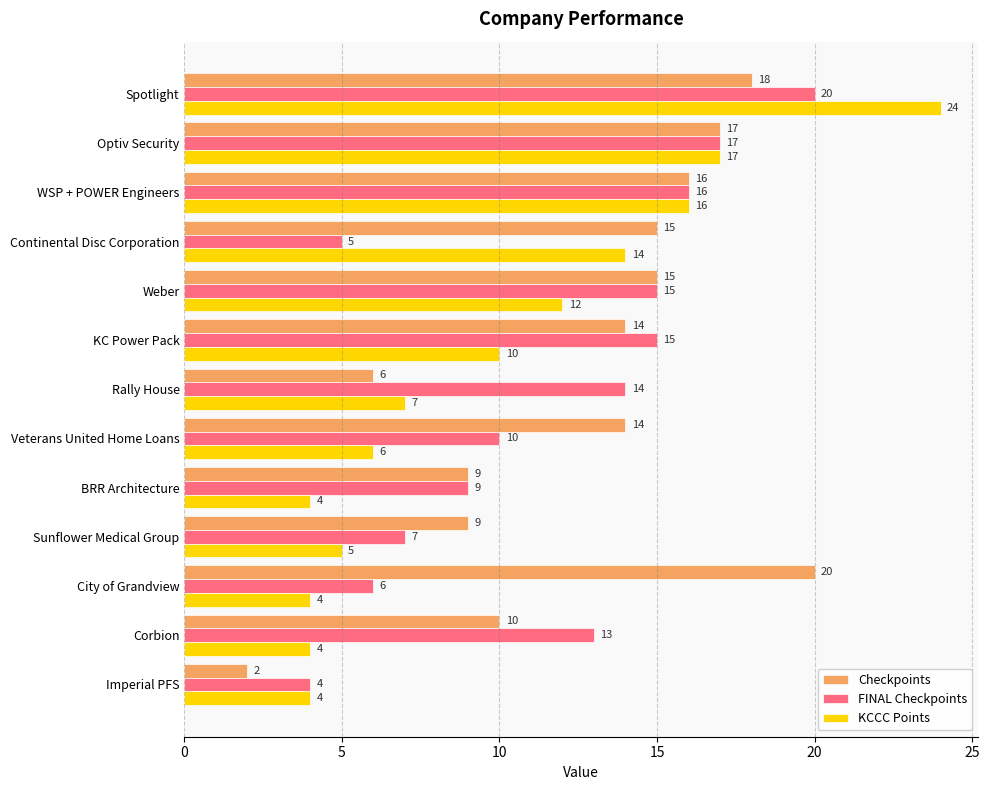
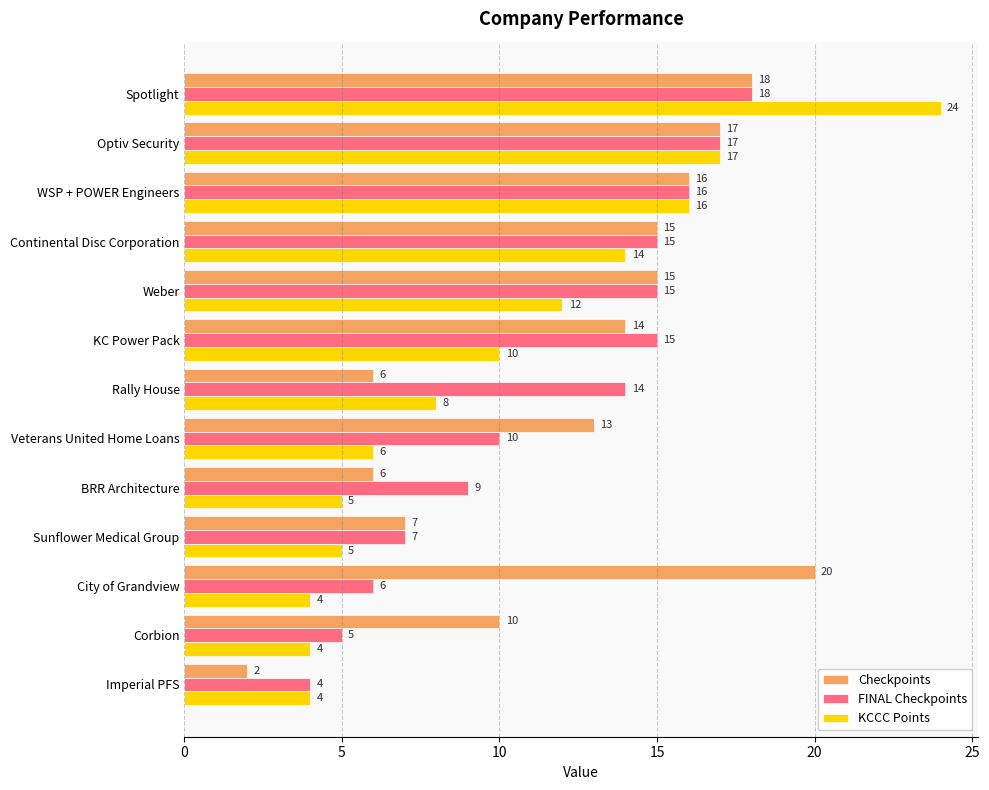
  {
    "Checkpoints": {
      "Spotlight": 18,
      "Optiv Security": 17,
      "WSP + POWER Engineers": 16,
      "Continental Disc Corporation": 15,
      "Weber": 15,
      "KC Power Pack": 14,
      "Rally House": 6,
-     "Veterans United Home Loans": 14,
-     "BRR Architecture": 9,
-     "Sunflower Medical Group": 9,
+     "Veterans United Home Loans": 13,
+     "BRR Architecture": 6,
+     "Sunflower Medical Group": 7,
      "City of Grandview": 20,
      "Corbion": 10,
      "Imperial PFS": 2
    },
    "FINAL Checkpoints": {
-     "Spotlight": 20,
+     "Spotlight": 18,
      "Optiv Security": 17,
      "WSP + POWER Engineers": 16,
-     "Continental Disc Corporation": 5,
+     "Continental Disc Corporation": 15,
      "Weber": 15,
      "KC Power Pack": 15,
      "Rally House": 14,
      "Veterans United Home Loans": 10,
      "BRR Architecture": 9,
      "Sunflower Medical Group": 7,
      "City of Grandview": 6,
-     "Corbion": 13,
+     "Corbion": 5,
      "Imperial PFS": 4
    },
    "KCCC Points": {
      "Spotlight": 24,
      "Optiv Security": 17,
      "WSP + POWER Engineers": 16,
      "Continental Disc Corporation": 14,
      "Weber": 12,
      "KC Power Pack": 10,
-     "Rally House": 7,
+     "Rally House": 8,
      "Veterans United Home Loans": 6,
-     "BRR Architecture": 4,
+     "BRR Architecture": 5,
      "Sunflower Medical Group": 5,
      "City of Grandview": 4,
      "Corbion": 4,
      "Imperial PFS": 4
    }
  }
